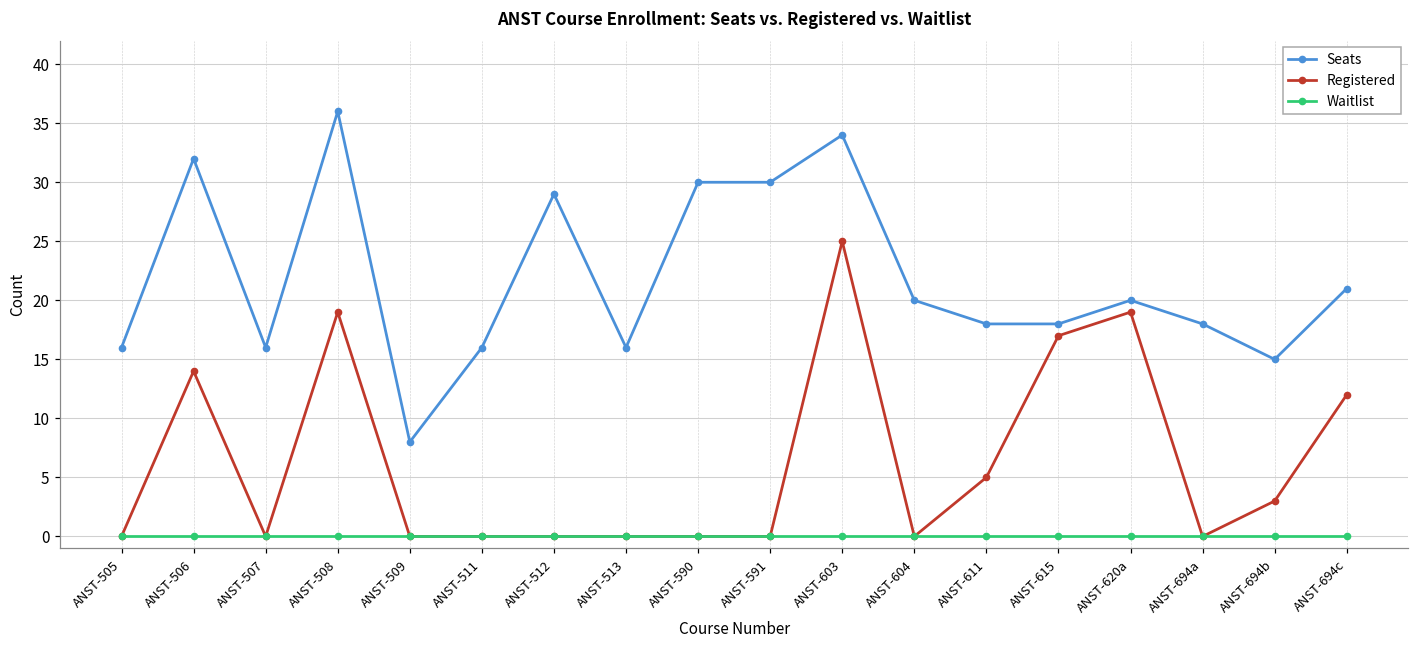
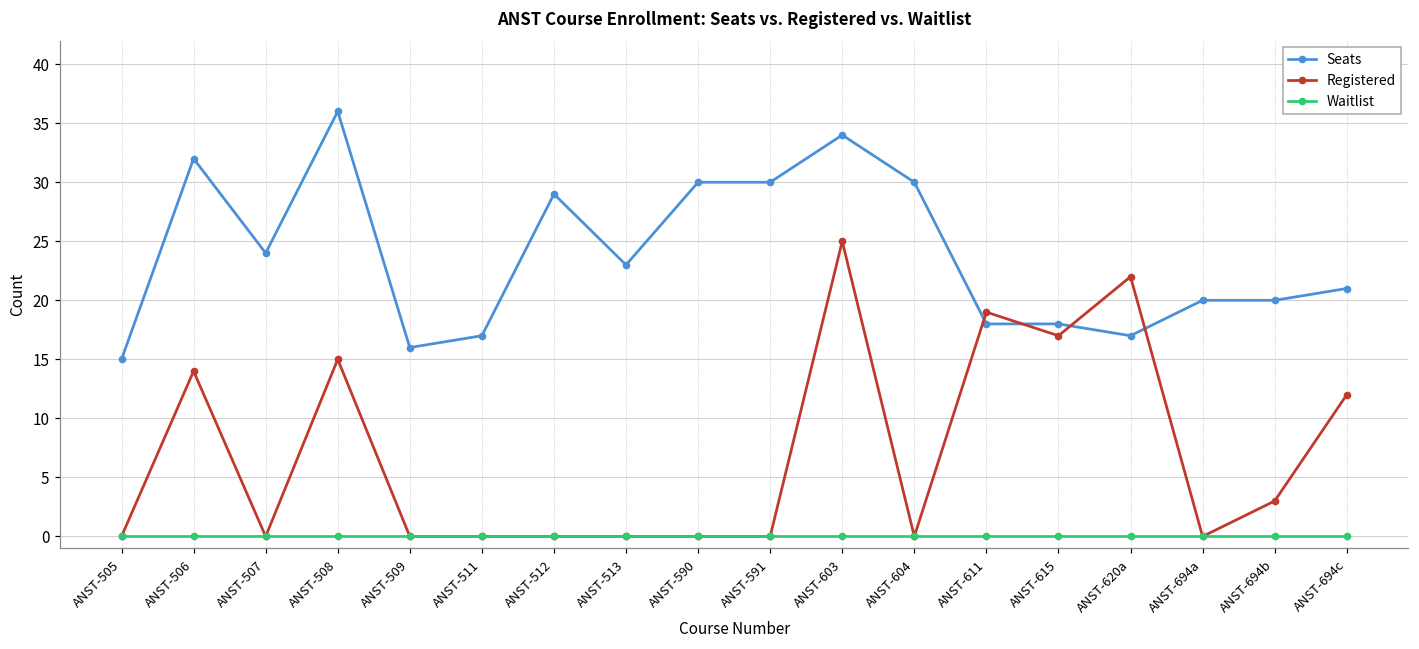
  {
    "Seats": {
-     "ANST-505": 16,
+     "ANST-505": 15,
      "ANST-506": 32,
-     "ANST-507": 16,
+     "ANST-507": 24,
      "ANST-508": 36,
-     "ANST-509": 8,
-     "ANST-511": 16,
+     "ANST-509": 16,
+     "ANST-511": 17,
      "ANST-512": 29,
-     "ANST-513": 16,
+     "ANST-513": 23,
      "ANST-590": 30,
      "ANST-591": 30,
      "ANST-603": 34,
-     "ANST-604": 20,
+     "ANST-604": 30,
      "ANST-611": 18,
      "ANST-615": 18,
-     "ANST-620a": 20,
-     "ANST-694a": 18,
-     "ANST-694b": 15,
+     "ANST-620a": 17,
+     "ANST-694a": 20,
+     "ANST-694b": 20,
      "ANST-694c": 21
    },
    "Registered": {
      "ANST-506": 14,
-     "ANST-508": 19,
+     "ANST-508": 15,
      "ANST-603": 25,
-     "ANST-611": 5,
+     "ANST-611": 19,
      "ANST-615": 17,
-     "ANST-620a": 19,
+     "ANST-620a": 22,
      "ANST-694b": 3,
      "ANST-694c": 12
    },
    "Waitlist": {
      "ANST-506": 0,
      "ANST-508": 0,
      "ANST-603": 0,
      "ANST-611": 0,
      "ANST-615": 0,
      "ANST-620a": 0,
      "ANST-694b": 0,
      "ANST-694c": 0
    }
  }
